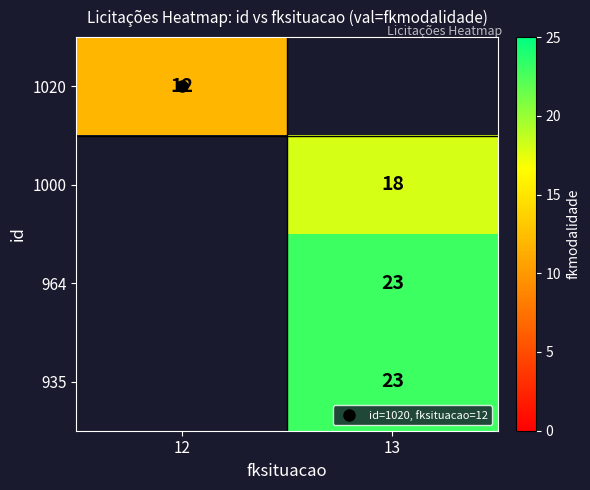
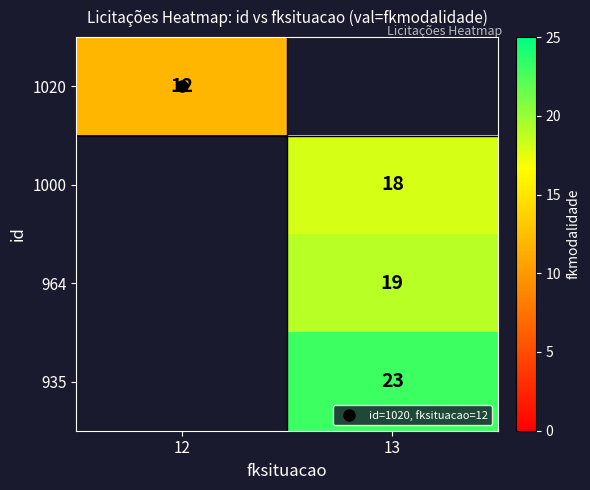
  {
    "1000": {
      "13": 18
    },
    "964": {
-     "13": 23
+     "13": 19
    },
    "935": {
      "13": 23
    }
  }
